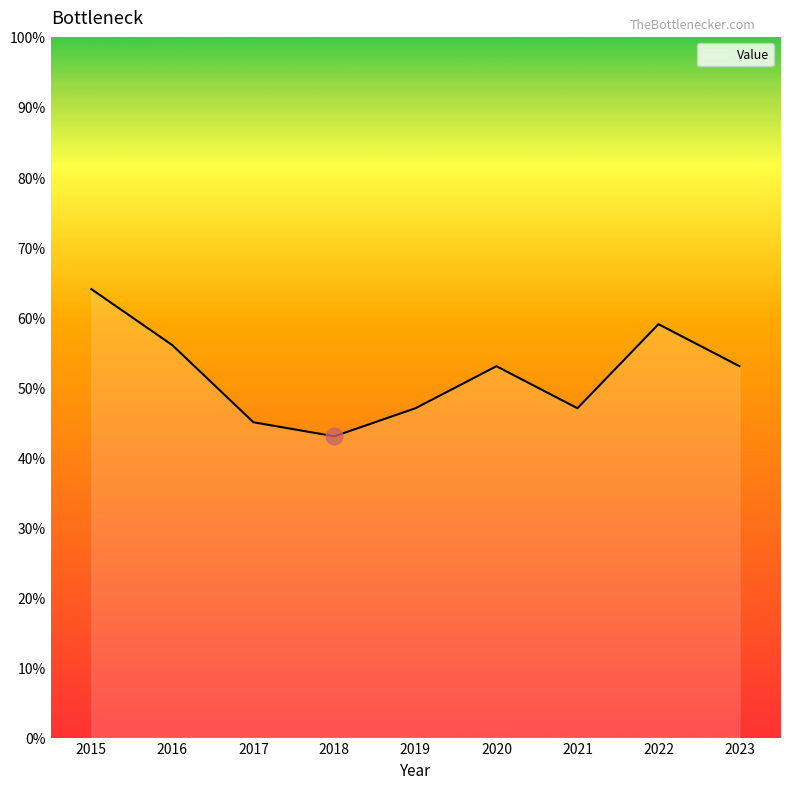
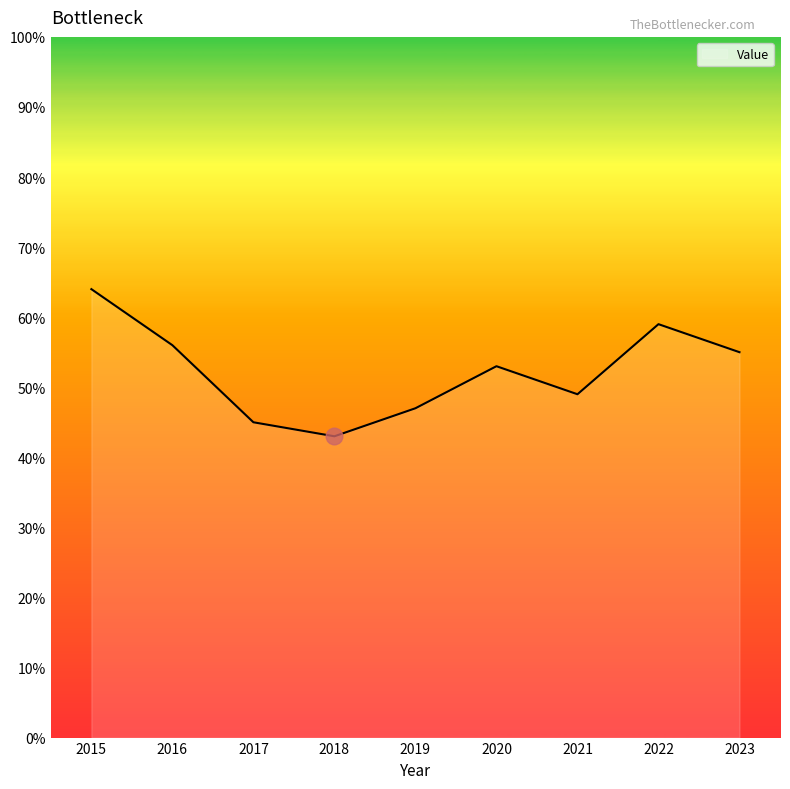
  {
    "Value": {
      "2015": "64%",
      "2016": "56%",
      "2017": "45%",
      "2019": "47%",
      "2020": "53%",
-     "2021": "47%",
+     "2021": "49%",
      "2022": "59%",
-     "2023": "53%"
+     "2023": "55%"
    }
  }
